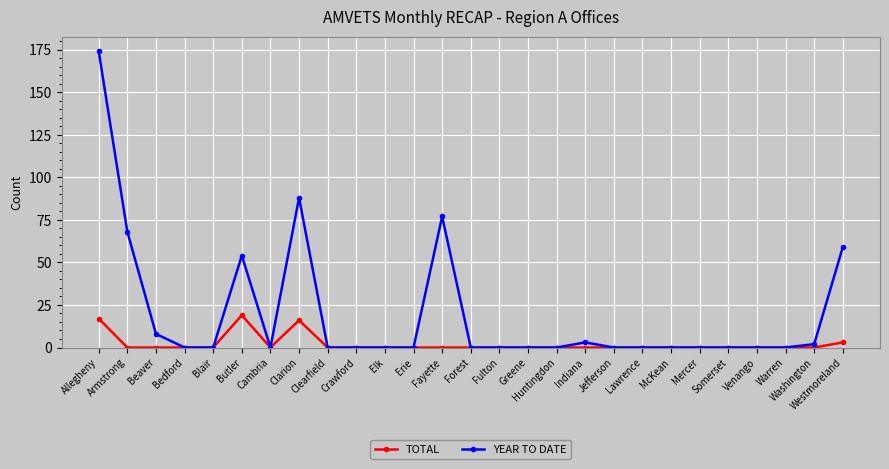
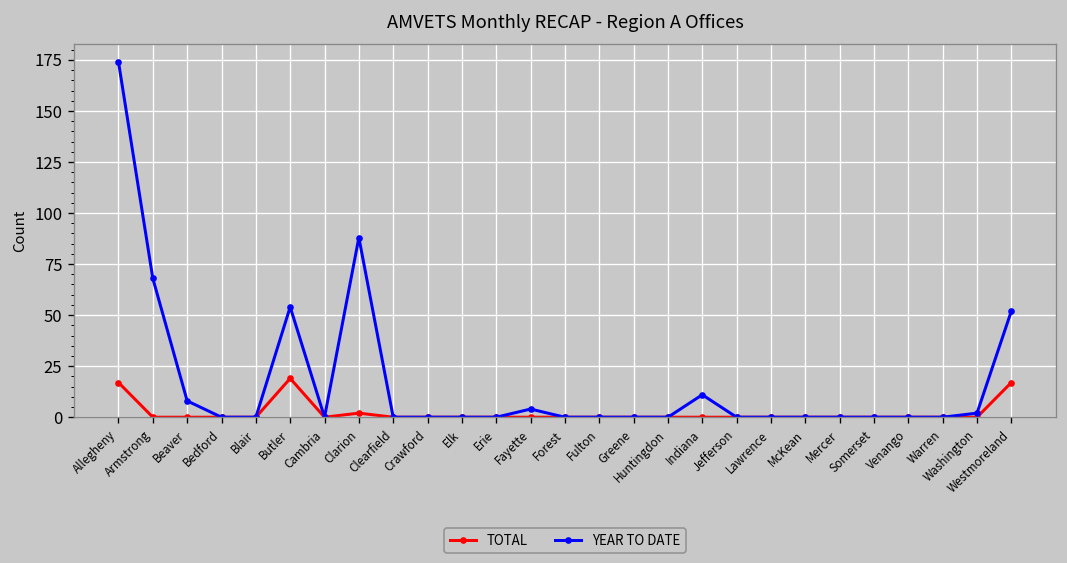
  {
    "TOTAL": {
      "Allegheny": 17,
      "Armstrong": 0,
      "Beaver": 0,
      "Butler": 19,
-     "Clarion": 16,
+     "Clarion": 2,
      "Fayette": 0,
      "Indiana": 0,
      "Washington": 0,
-     "Westmoreland": 3
+     "Westmoreland": 17
    },
    "YEAR TO DATE": {
      "Allegheny": 174,
      "Armstrong": 68,
      "Beaver": 8,
      "Butler": 54,
      "Clarion": 88,
-     "Fayette": 77,
-     "Indiana": 3,
+     "Fayette": 4,
+     "Indiana": 11,
      "Washington": 2,
-     "Westmoreland": 59
+     "Westmoreland": 52
    }
  }
